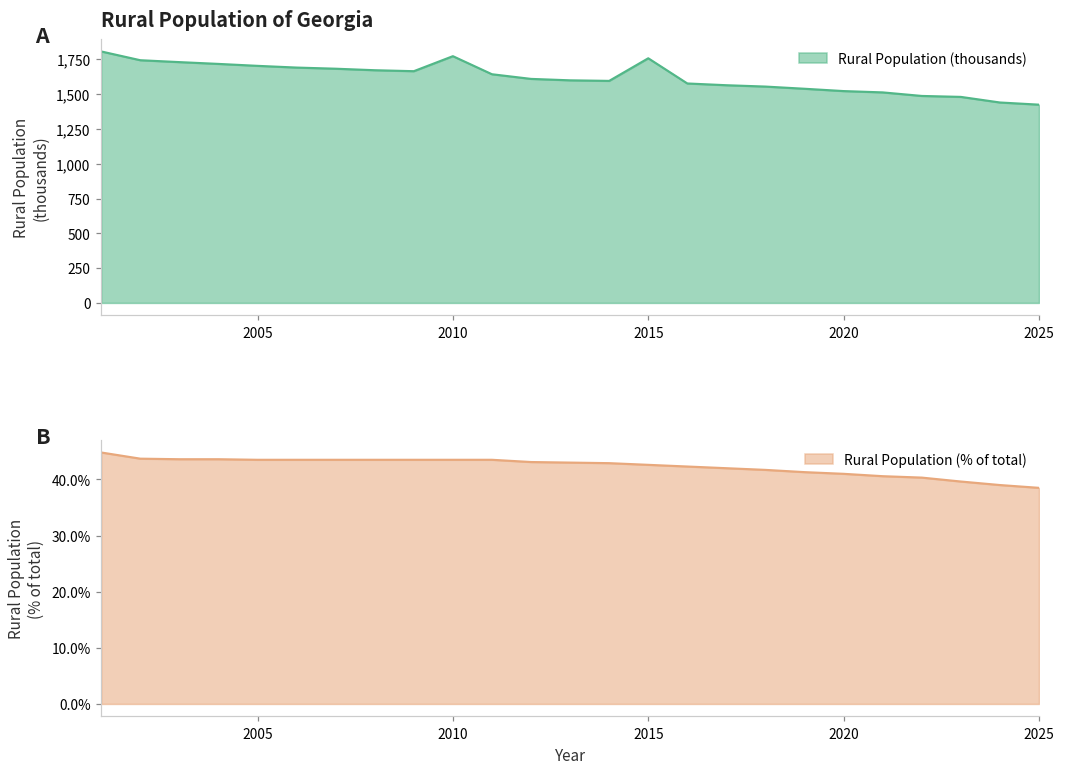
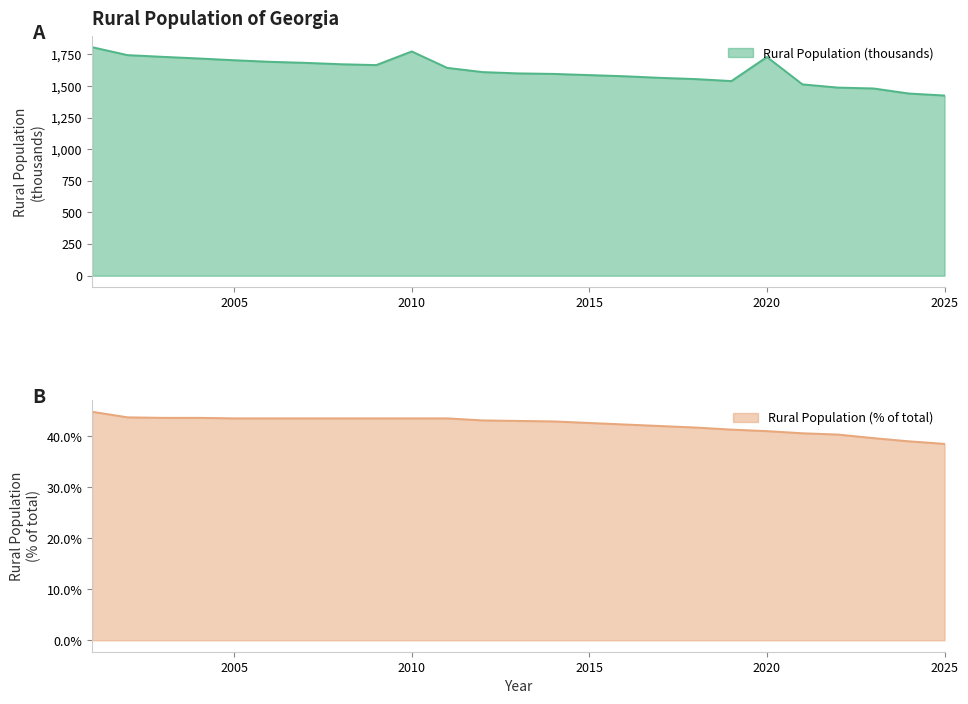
  {
    "Rural Population of Georgia": {
      "2005": "1,700",
      "2010": "1,770",
-     "2015": "1,760",
-     "2020": "1,520",
+     "2015": "1,590",
+     "2020": "1,730",
      "2025": "1,420"
    }
  }
